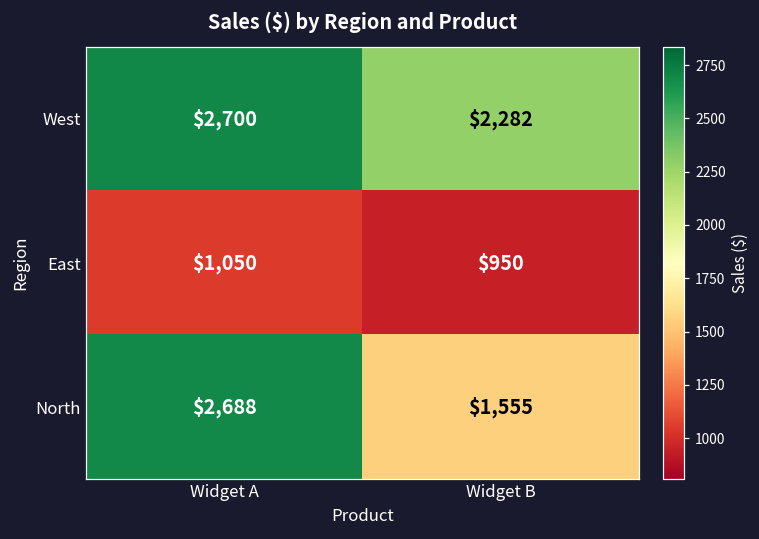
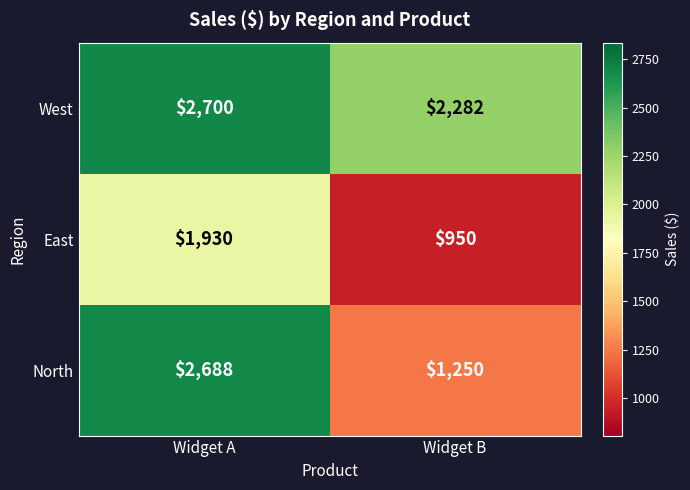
  {
    "West": {
      "Widget A": "$2,700",
      "Widget B": "$2,282"
    },
    "East": {
-     "Widget A": "$1,050",
+     "Widget A": "$1,930",
      "Widget B": "$950"
    },
    "North": {
      "Widget A": "$2,688",
-     "Widget B": "$1,555"
+     "Widget B": "$1,250"
    }
  }
